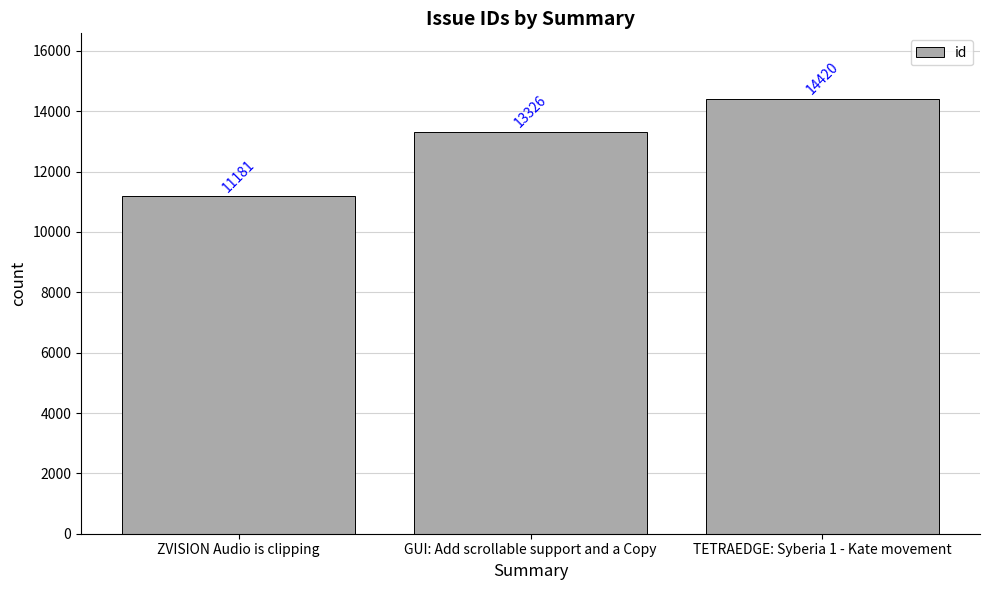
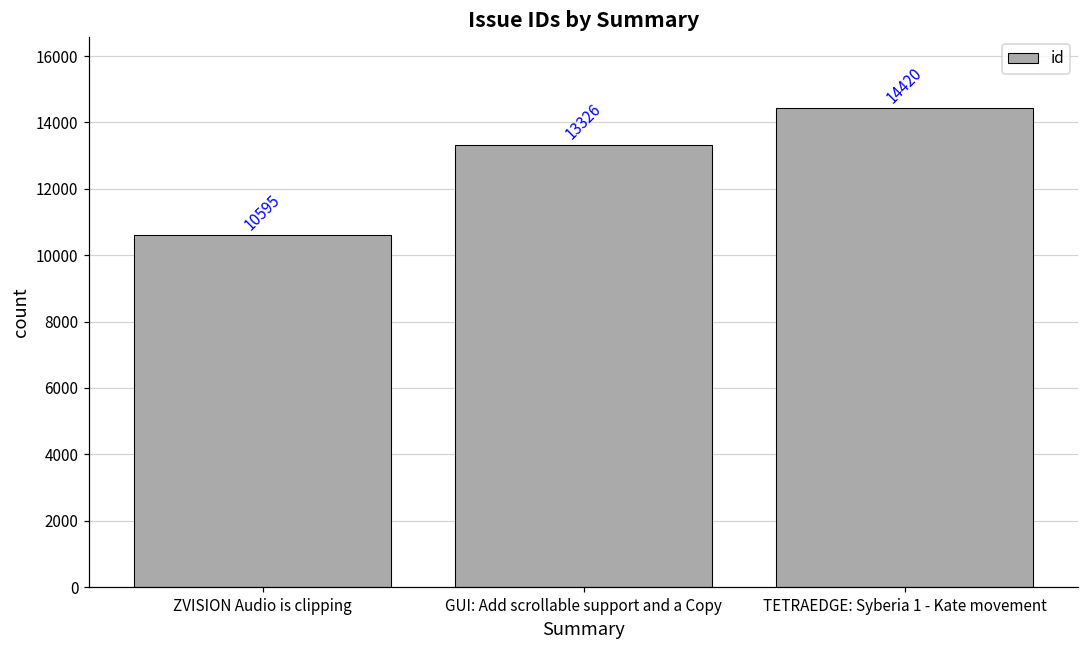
  {
-   "ZVISION Audio is clipping": 11181,
+   "ZVISION Audio is clipping": 10595,
    "GUI: Add scrollable support and a Copy": 13326,
    "TETRAEDGE: Syberia 1 - Kate movement": 14420
  }
